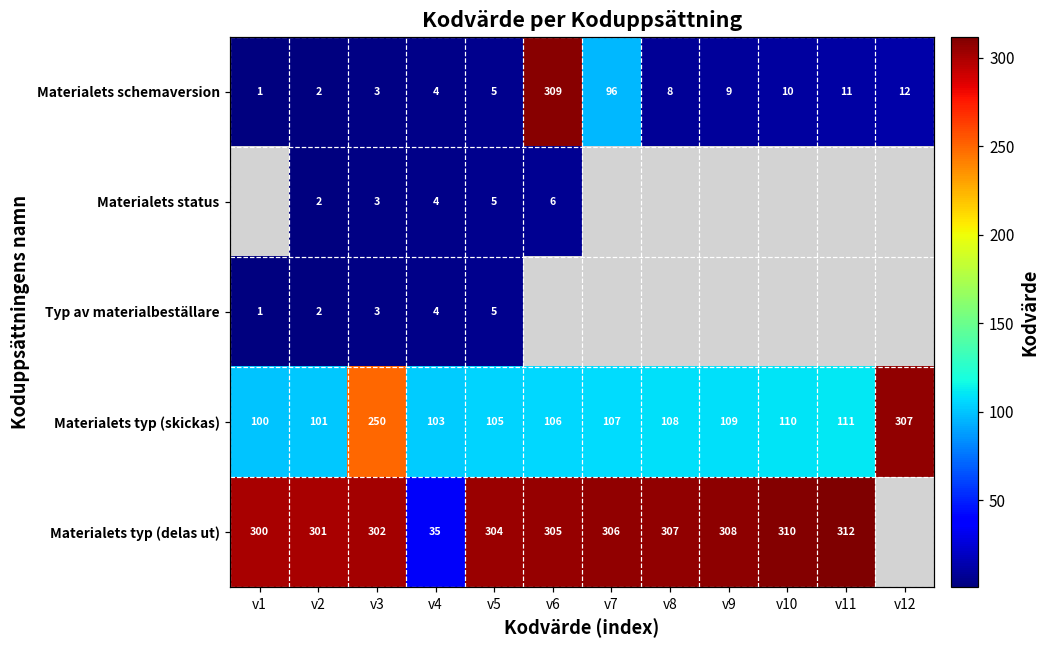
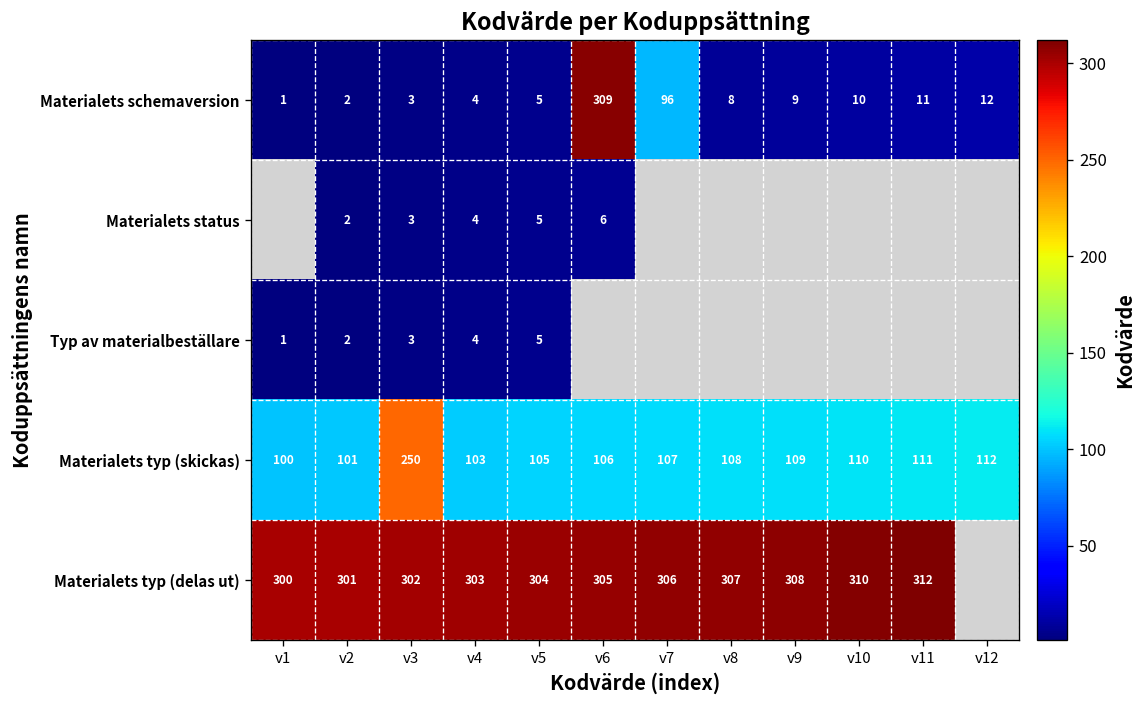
  {
    "Materialets schemaversion": {
      "v1": 1,
      "v2": 2,
      "v3": 3,
      "v4": 4,
      "v5": 5,
      "v6": 309,
      "v7": 96,
      "v8": 8,
      "v9": 9,
      "v10": 10,
      "v11": 11,
      "v12": 12
    },
    "Materialets status": {
      "v2": 2,
      "v3": 3,
      "v4": 4,
      "v5": 5,
      "v6": 6
    },
    "Typ av materialbeställare": {
      "v1": 1,
      "v2": 2,
      "v3": 3,
      "v4": 4,
      "v5": 5
    },
    "Materialets typ (skickas)": {
      "v1": 100,
      "v2": 101,
      "v3": 250,
      "v4": 103,
      "v5": 105,
      "v6": 106,
      "v7": 107,
      "v8": 108,
      "v9": 109,
      "v10": 110,
      "v11": 111,
-     "v12": 307
+     "v12": 112
    },
    "Materialets typ (delas ut)": {
      "v1": 300,
      "v2": 301,
      "v3": 302,
-     "v4": 35,
+     "v4": 303,
      "v5": 304,
      "v6": 305,
      "v7": 306,
      "v8": 307,
      "v9": 308,
      "v10": 310,
      "v11": 312
    }
  }
